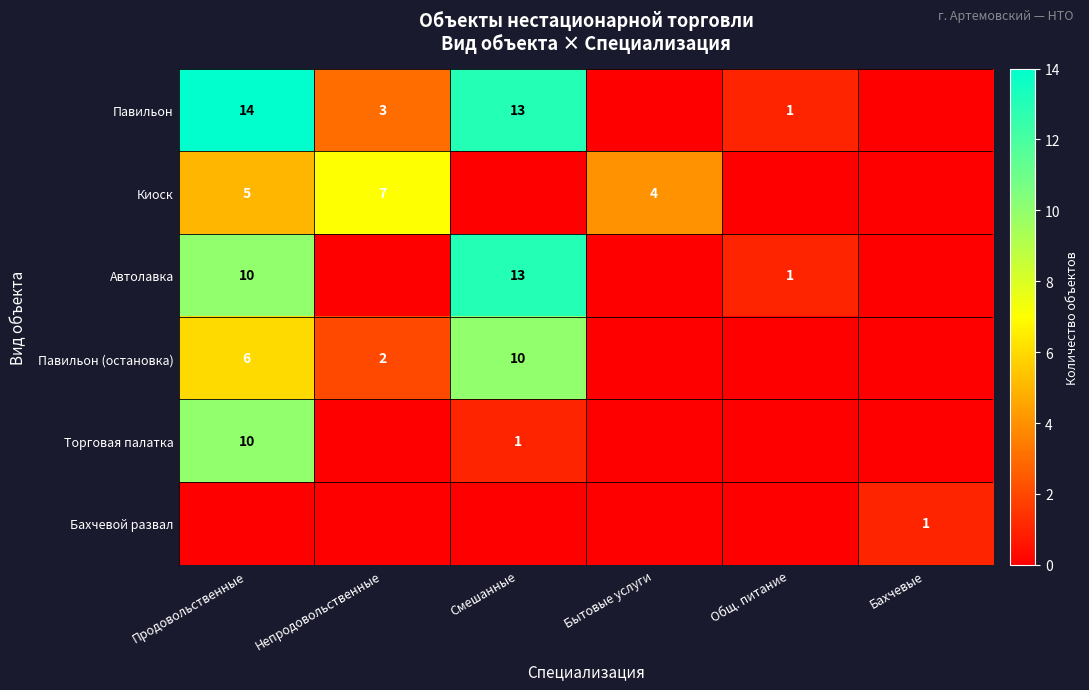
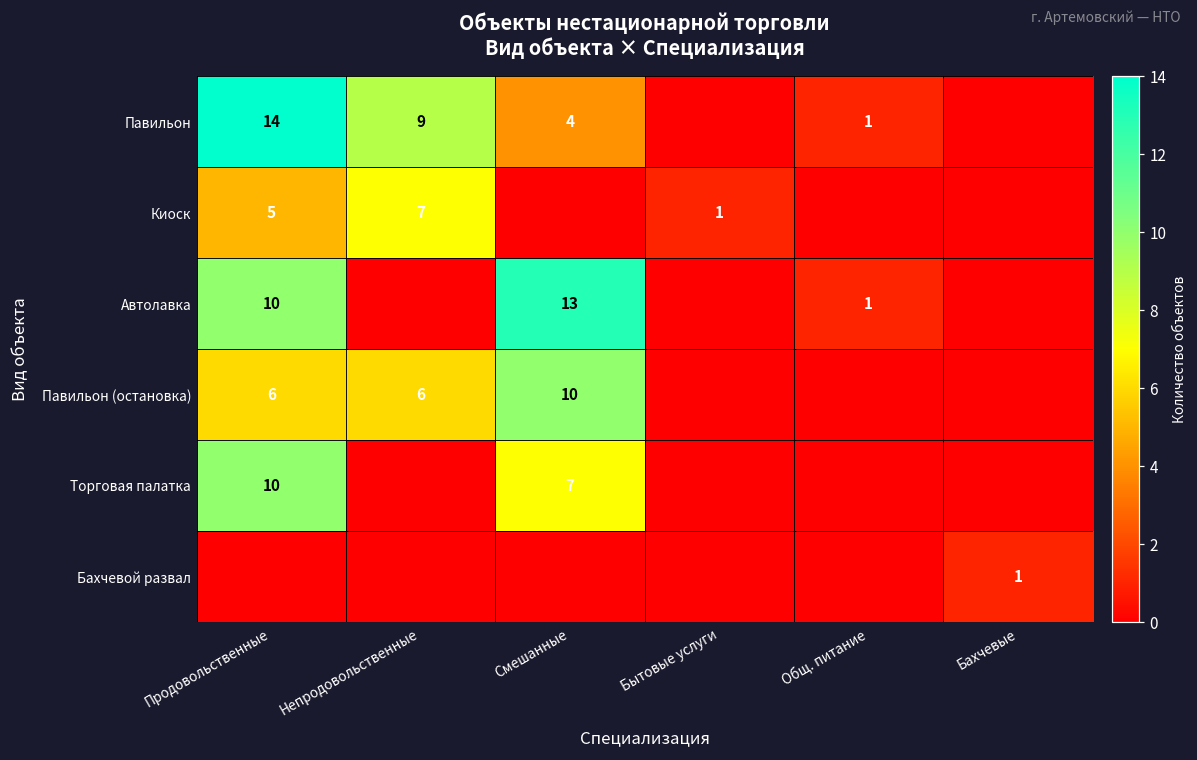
  {
    "Павильон": {
      "Продовольственные": 14,
-     "Непродовольственные": 3,
-     "Смешанные": 13,
+     "Непродовольственные": 9,
+     "Смешанные": 4,
      "Общ. питание": 1
    },
    "Киоск": {
      "Продовольственные": 5,
      "Непродовольственные": 7,
-     "Бытовые услуги": 4
+     "Бытовые услуги": 1
    },
    "Автолавка": {
      "Продовольственные": 10,
      "Смешанные": 13,
      "Общ. питание": 1
    },
    "Павильон (остановка)": {
      "Продовольственные": 6,
-     "Непродовольственные": 2,
+     "Непродовольственные": 6,
      "Смешанные": 10
    },
    "Торговая палатка": {
      "Продовольственные": 10,
-     "Смешанные": 1
+     "Смешанные": 7
    },
    "Бахчевой развал": {
      "Бахчевые": 1
    }
  }
